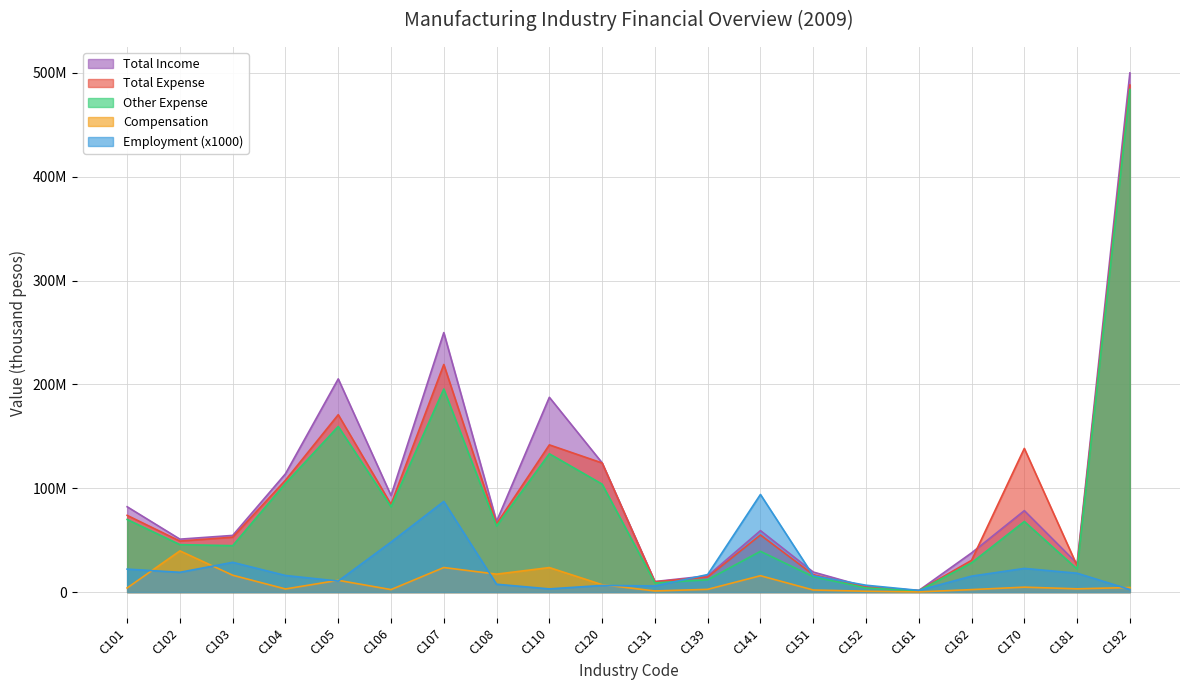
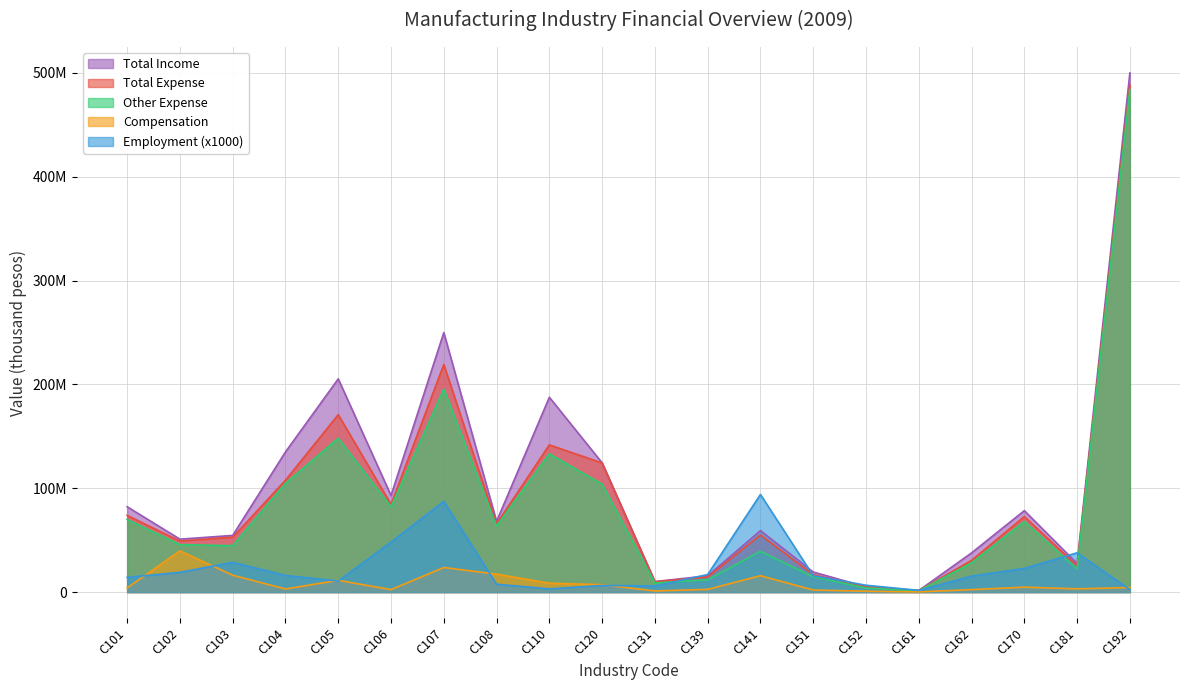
  {
    "Total Income": {
      "C101": 82000000,
-     "C104": 114000000,
+     "C104": 135000000,
      "C105": 205000000,
      "C106": 93000000,
      "C107": 250000000,
      "C110": 188000000,
      "C141": 59000000,
      "C151": 19000000,
      "C162": 38000000,
      "C170": 78000000,
      "C192": 500000000
    },
    "Total Expense": {
      "C101": 74000000,
      "C104": 108000000,
      "C105": 171000000,
      "C107": 219000000,
      "C110": 142000000,
      "C141": 55000000,
-     "C170": 138000000,
+     "C170": 73000000,
      "C192": 488000000
    },
    "Other Expense": {
      "C101": 70000000,
      "C102": 46000000,
      "C103": 45000000,
      "C104": 105000000,
-     "C105": 159000000,
+     "C105": 148000000,
      "C107": 196000000,
      "C110": 133000000,
      "C120": 104000000,
      "C139": 12000000,
      "C141": 39000000,
      "C170": 68000000,
      "C181": 22000000,
      "C192": 484000000
    },
    "Compensation": {
      "C101": 4000000,
      "C102": 40000000,
      "C103": 16000000,
      "C104": 3000000,
      "C106": 2000000,
      "C107": 24000000,
      "C108": 17000000,
-     "C110": 24000000,
+     "C110": 9000000,
      "C131": 1000000,
      "C139": 3000000,
      "C141": 16000000,
      "C151": 2000000,
      "C152": 1000000,
      "C162": 2000000,
      "C170": 5000000,
      "C181": 3000000
    },
    "Employment (x1000)": {
-     "C101": 22000000,
+     "C101": 14000000,
      "C102": 19000000,
      "C103": 29000000,
      "C104": 16000000,
      "C106": 48000000,
      "C107": 87000000,
      "C108": 8000000,
      "C110": 3000000,
      "C131": 6000000,
      "C141": 94000000,
      "C162": 15000000,
      "C170": 23000000,
-     "C181": 18000000
+     "C181": 38000000
    }
  }
